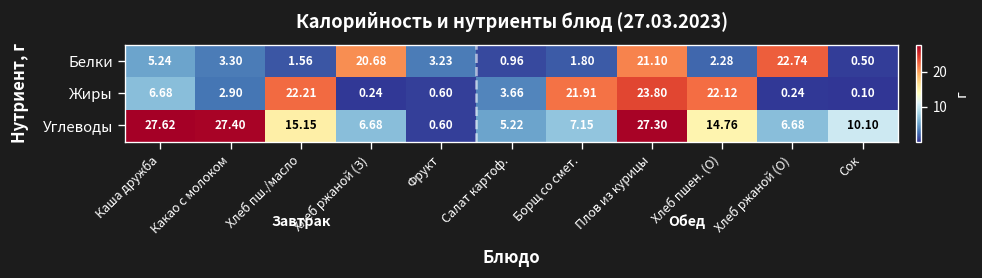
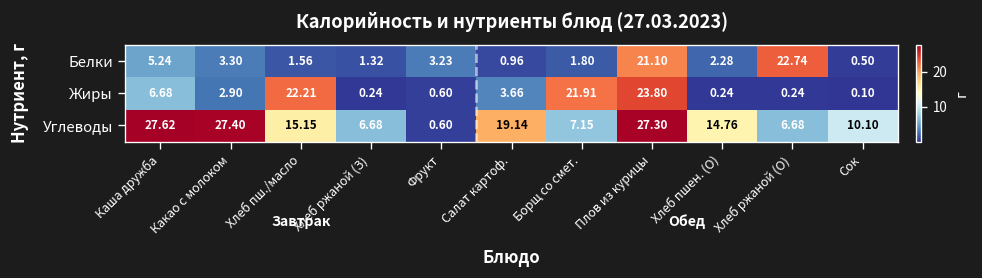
  {
    "Белки": {
      "Каша дружба": 5.24,
      "Какао с молоком": 3.30,
      "Хлеб пш./масло": 1.56,
-     "Хлеб ржаной (З)": 20.68,
+     "Хлеб ржаной (З)": 1.32,
      "Фрукт": 3.23,
      "Салат картоф.": 0.96,
      "Борщ со смет.": 1.80,
      "Плов из курицы": 21.10,
      "Хлеб пшен. (О)": 2.28,
      "Хлеб ржаной (О)": 22.74,
      "Сок": 0.50
    },
    "Жиры": {
      "Каша дружба": 6.68,
      "Какао с молоком": 2.90,
      "Хлеб пш./масло": 22.21,
      "Хлеб ржаной (З)": 0.24,
      "Фрукт": 0.60,
      "Салат картоф.": 3.66,
      "Борщ со смет.": 21.91,
      "Плов из курицы": 23.80,
-     "Хлеб пшен. (О)": 22.12,
+     "Хлеб пшен. (О)": 0.24,
      "Хлеб ржаной (О)": 0.24,
      "Сок": 0.10
    },
    "Углеводы": {
      "Каша дружба": 27.62,
      "Какао с молоком": 27.40,
      "Хлеб пш./масло": 15.15,
      "Хлеб ржаной (З)": 6.68,
      "Фрукт": 0.60,
-     "Салат картоф.": 5.22,
+     "Салат картоф.": 19.14,
      "Борщ со смет.": 7.15,
      "Плов из курицы": 27.30,
      "Хлеб пшен. (О)": 14.76,
      "Хлеб ржаной (О)": 6.68,
      "Сок": 10.10
    }
  }
